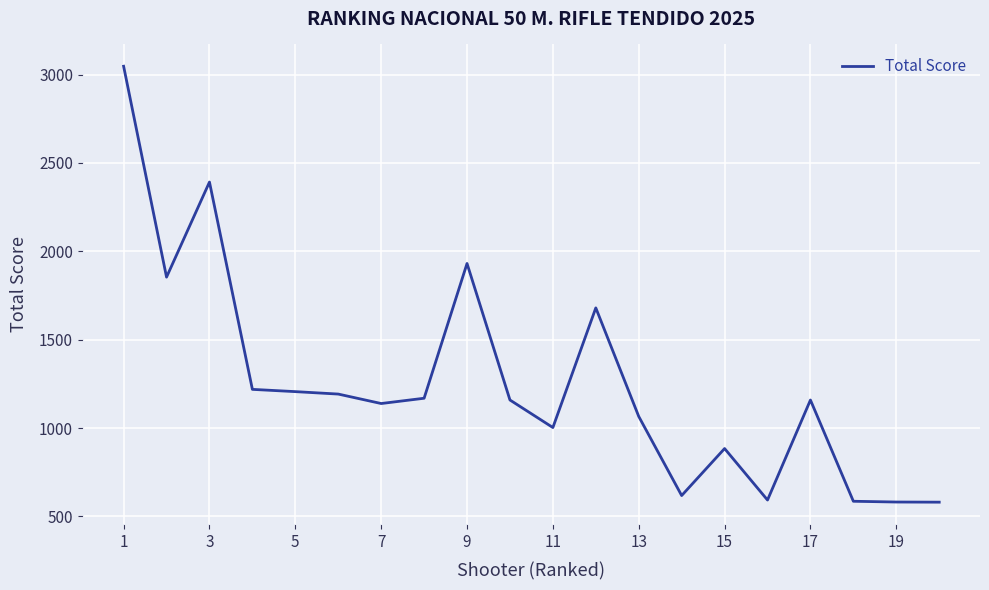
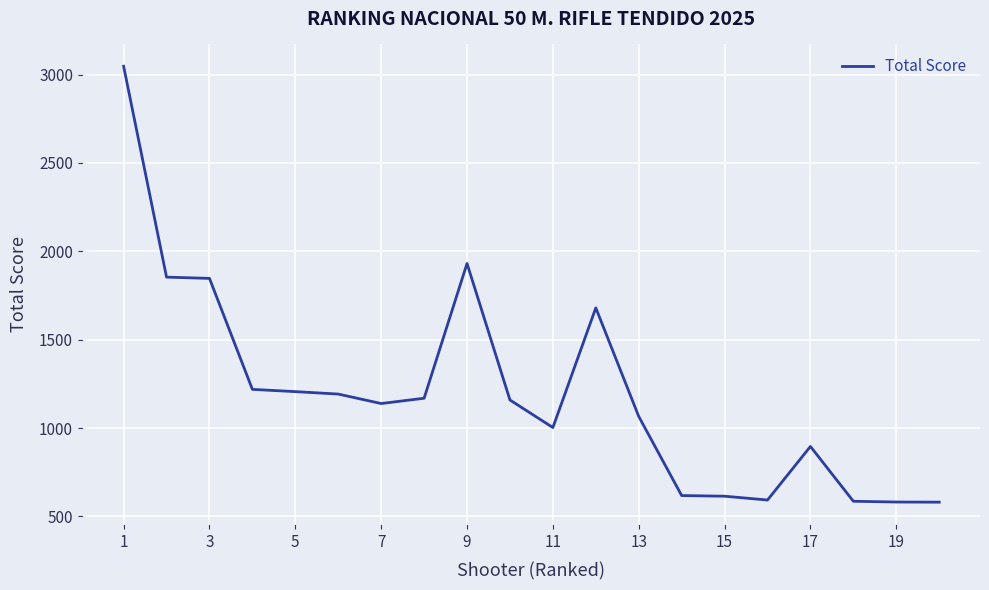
  {
    "1": 3050,
-   "3": 2390,
+   "3": 1850,
    "5": 1210,
    "7": 1140,
    "9": 1930,
    "11": 1000,
    "13": 1070,
-   "15": 880,
-   "17": 1160,
+   "15": 610,
+   "17": 900,
    "19": 580
  }
